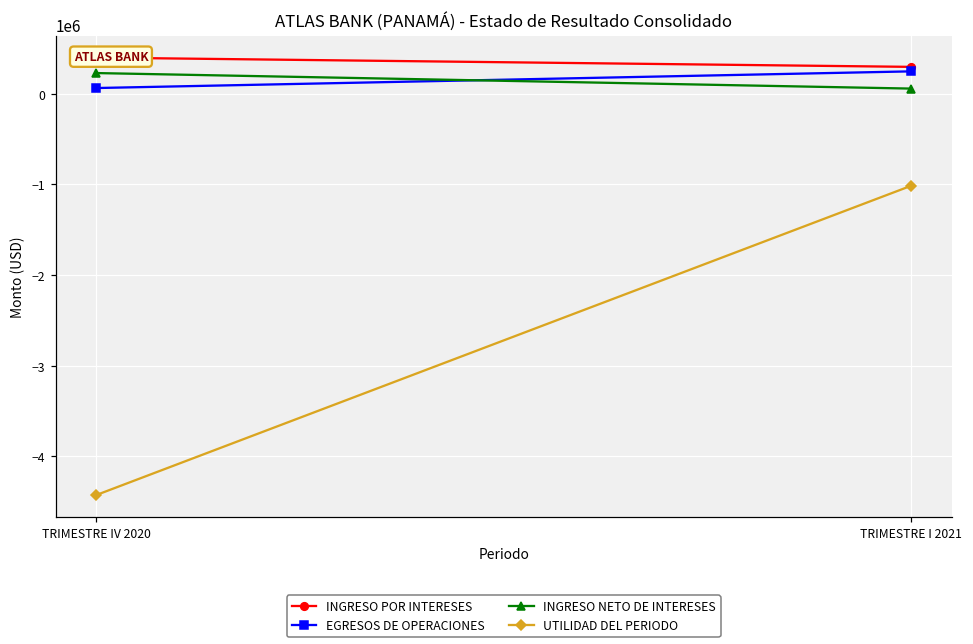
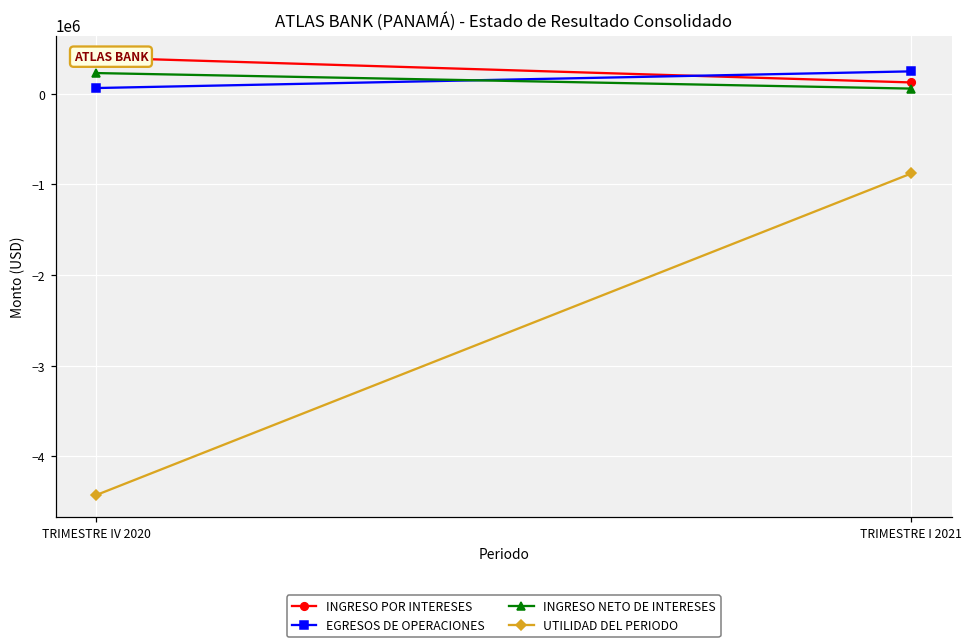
  {
    "INGRESO POR INTERESES": {
-     "TRIMESTRE I 2021": 300000
+     "TRIMESTRE I 2021": 100000
    },
    "EGRESOS DE OPERACIONES": {
      "TRIMESTRE IV 2020": 100000,
      "TRIMESTRE I 2021": 200000
    },
    "INGRESO NETO DE INTERESES": {
      "TRIMESTRE IV 2020": 200000,
      "TRIMESTRE I 2021": 100000
    },
    "UTILIDAD DEL PERIODO": {
      "TRIMESTRE IV 2020": -4400000,
-     "TRIMESTRE I 2021": -1000000
+     "TRIMESTRE I 2021": -900000
    }
  }
